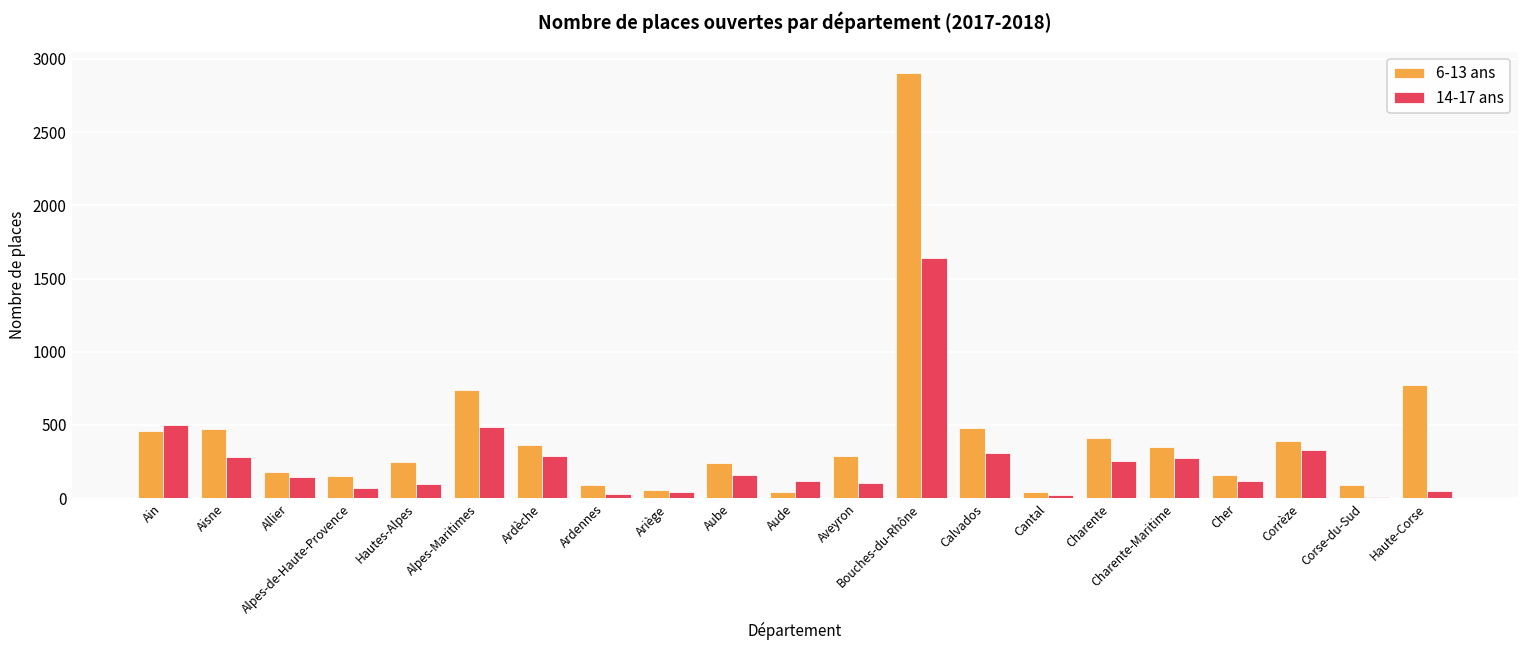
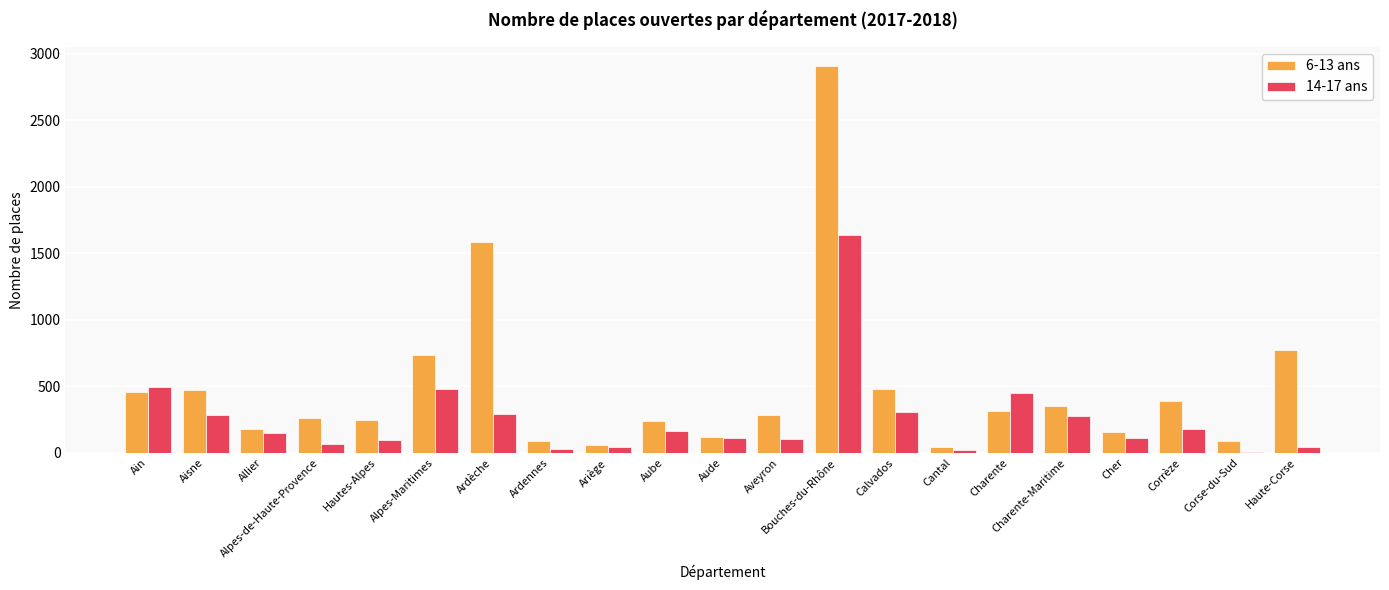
  {
    "6-13 ans": {
      "Ain": 460,
      "Aisne": 480,
      "Allier": 180,
-     "Alpes-de-Haute-Provence": 150,
+     "Alpes-de-Haute-Provence": 260,
      "Hautes-Alpes": 240,
      "Alpes-Maritimes": 740,
-     "Ardèche": 360,
+     "Ardèche": 1590,
      "Ardennes": 90,
      "Ariège": 60,
      "Aube": 240,
-     "Aude": 40,
+     "Aude": 120,
      "Aveyron": 290,
      "Bouches-du-Rhône": 2910,
      "Calvados": 480,
      "Cantal": 40,
-     "Charente": 410,
+     "Charente": 310,
      "Charente-Maritime": 350,
      "Cher": 160,
      "Corrèze": 390,
      "Corse-du-Sud": 90,
      "Haute-Corse": 770
    },
    "14-17 ans": {
      "Ain": 500,
      "Aisne": 280,
      "Allier": 150,
      "Alpes-de-Haute-Provence": 70,
      "Hautes-Alpes": 100,
      "Alpes-Maritimes": 480,
      "Ardèche": 290,
      "Ardennes": 30,
      "Ariège": 40,
      "Aube": 160,
      "Aude": 110,
      "Aveyron": 110,
      "Bouches-du-Rhône": 1640,
      "Calvados": 310,
      "Cantal": 20,
-     "Charente": 250,
+     "Charente": 450,
      "Charente-Maritime": 280,
      "Cher": 110,
-     "Corrèze": 330,
+     "Corrèze": 180,
      "Haute-Corse": 50
    }
  }
